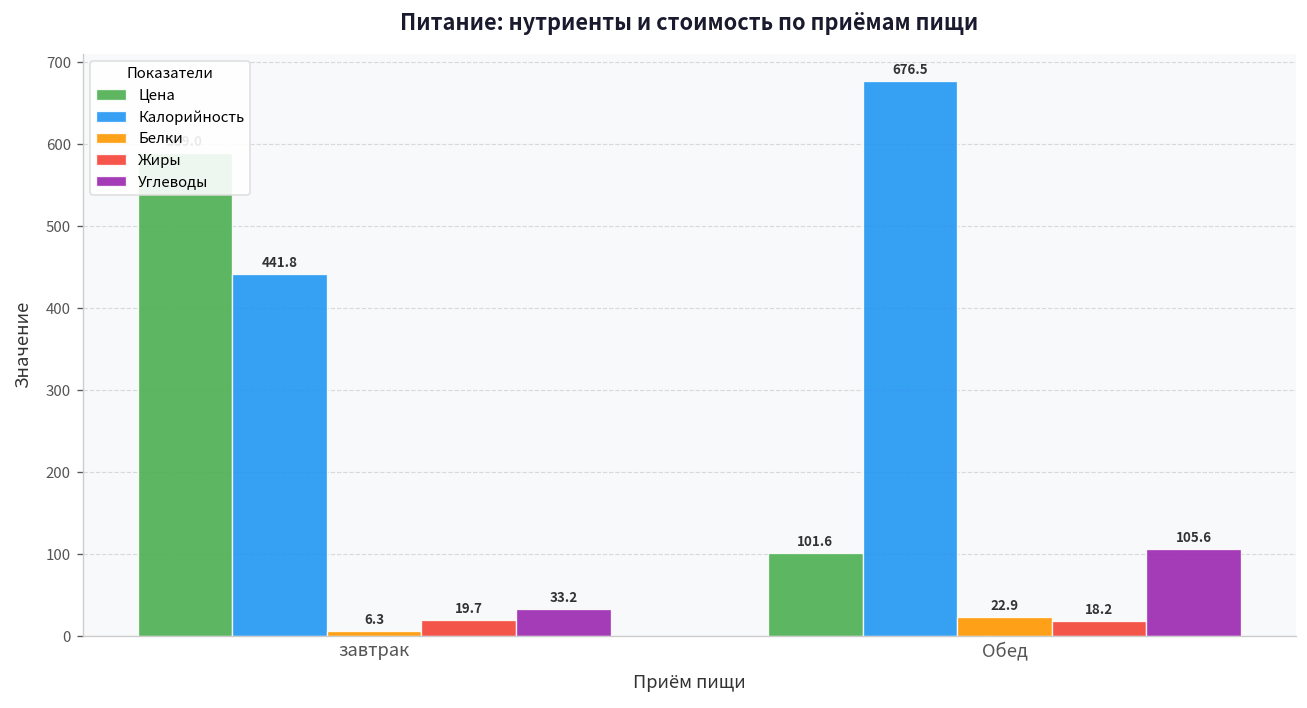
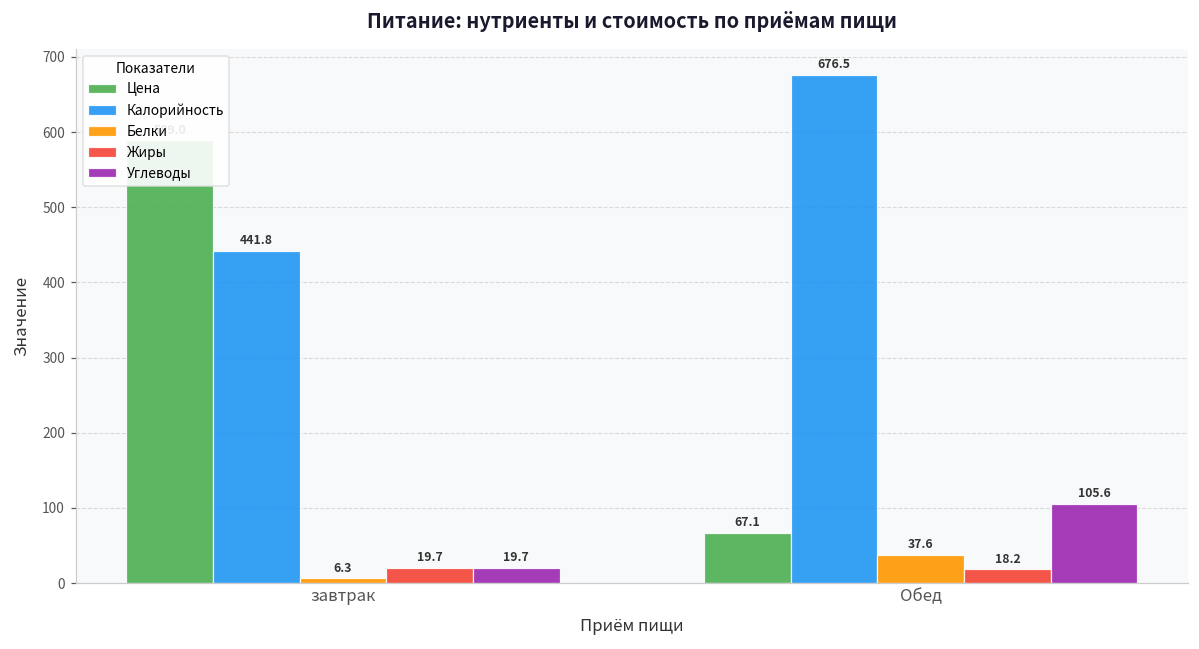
  {
    "Цена": {
-     "Обед": 101.6
+     "Обед": 67.1
    },
    "Калорийность": {
      "завтрак": 441.8,
      "Обед": 676.5
    },
    "Белки": {
      "завтрак": 6.3,
-     "Обед": 22.9
+     "Обед": 37.6
    },
    "Жиры": {
      "завтрак": 19.7,
      "Обед": 18.2
    },
    "Углеводы": {
-     "завтрак": 33.2,
+     "завтрак": 19.7,
      "Обед": 105.6
    }
  }
